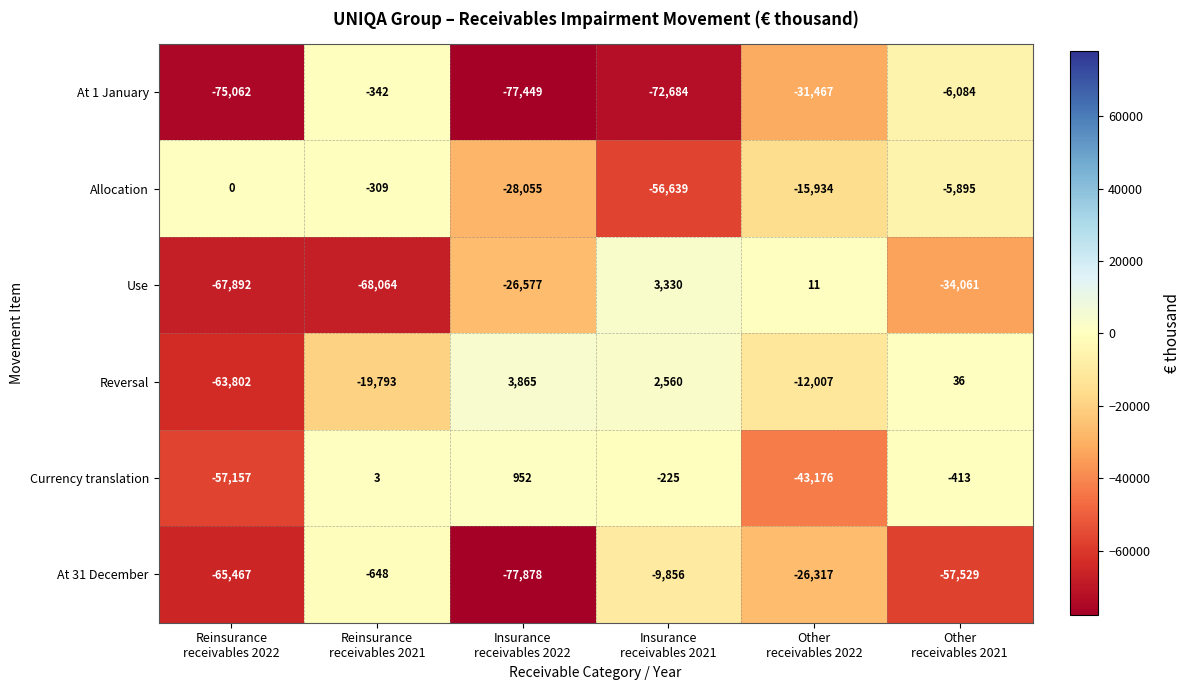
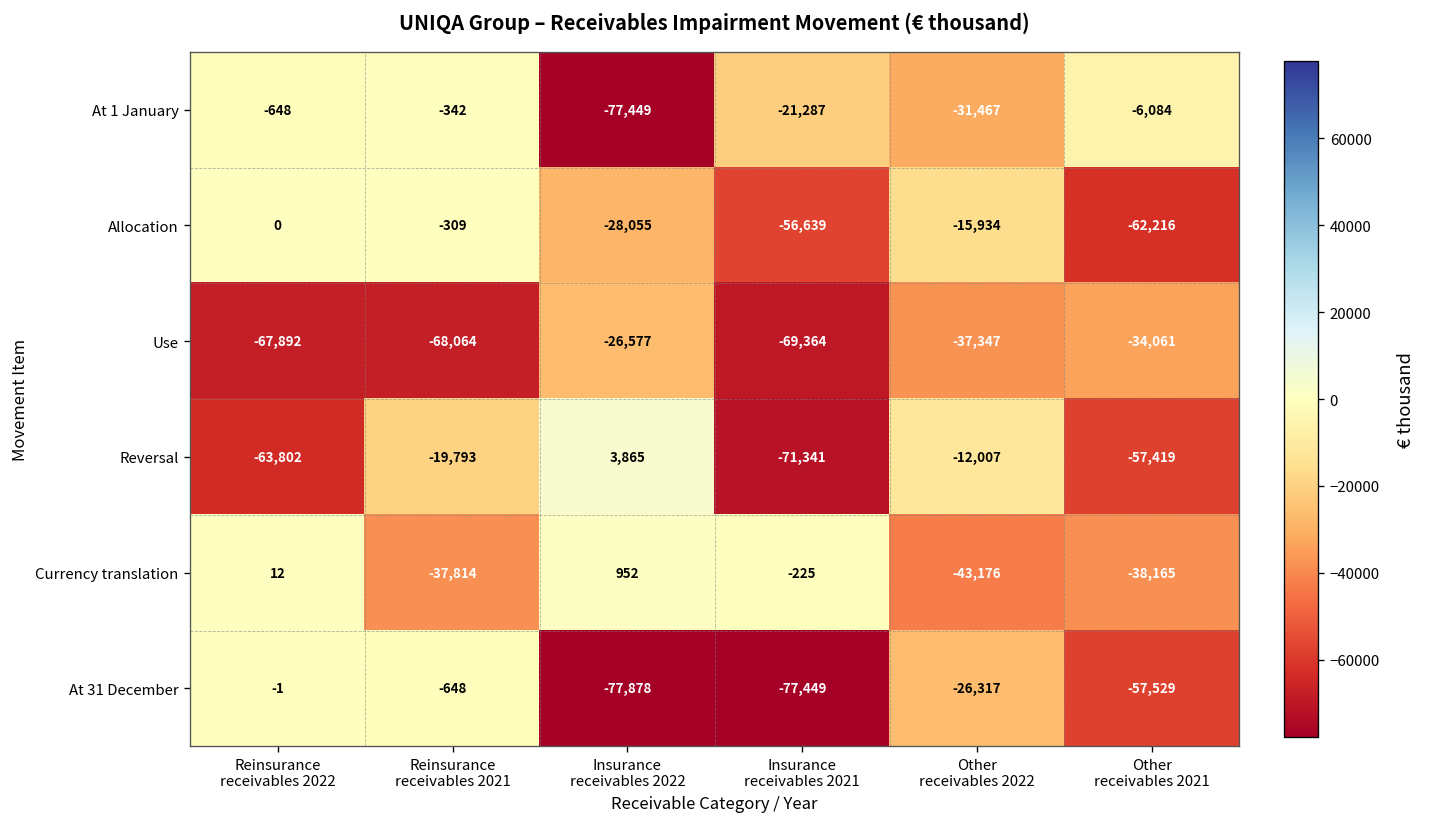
  {
    "At 1 January": {
-     "Reinsurance receivables 2022": "-75,062",
+     "Reinsurance receivables 2022": "-648",
      "Reinsurance receivables 2021": "-342",
      "Insurance receivables 2022": "-77,449",
-     "Insurance receivables 2021": "-72,684",
+     "Insurance receivables 2021": "-21,287",
      "Other receivables 2022": "-31,467",
      "Other receivables 2021": "-6,084"
    },
    "Allocation": {
      "Reinsurance receivables 2022": "0",
      "Reinsurance receivables 2021": "-309",
      "Insurance receivables 2022": "-28,055",
      "Insurance receivables 2021": "-56,639",
      "Other receivables 2022": "-15,934",
-     "Other receivables 2021": "-5,895"
+     "Other receivables 2021": "-62,216"
    },
    "Use": {
      "Reinsurance receivables 2022": "-67,892",
      "Reinsurance receivables 2021": "-68,064",
      "Insurance receivables 2022": "-26,577",
-     "Insurance receivables 2021": "3,330",
-     "Other receivables 2022": "11",
+     "Insurance receivables 2021": "-69,364",
+     "Other receivables 2022": "-37,347",
      "Other receivables 2021": "-34,061"
    },
    "Reversal": {
      "Reinsurance receivables 2022": "-63,802",
      "Reinsurance receivables 2021": "-19,793",
      "Insurance receivables 2022": "3,865",
-     "Insurance receivables 2021": "2,560",
+     "Insurance receivables 2021": "-71,341",
      "Other receivables 2022": "-12,007",
-     "Other receivables 2021": "36"
+     "Other receivables 2021": "-57,419"
    },
    "Currency translation": {
-     "Reinsurance receivables 2022": "-57,157",
-     "Reinsurance receivables 2021": "3",
+     "Reinsurance receivables 2022": "12",
+     "Reinsurance receivables 2021": "-37,814",
      "Insurance receivables 2022": "952",
      "Insurance receivables 2021": "-225",
      "Other receivables 2022": "-43,176",
-     "Other receivables 2021": "-413"
+     "Other receivables 2021": "-38,165"
    },
    "At 31 December": {
-     "Reinsurance receivables 2022": "-65,467",
+     "Reinsurance receivables 2022": "-1",
      "Reinsurance receivables 2021": "-648",
      "Insurance receivables 2022": "-77,878",
-     "Insurance receivables 2021": "-9,856",
+     "Insurance receivables 2021": "-77,449",
      "Other receivables 2022": "-26,317",
      "Other receivables 2021": "-57,529"
    }
  }
